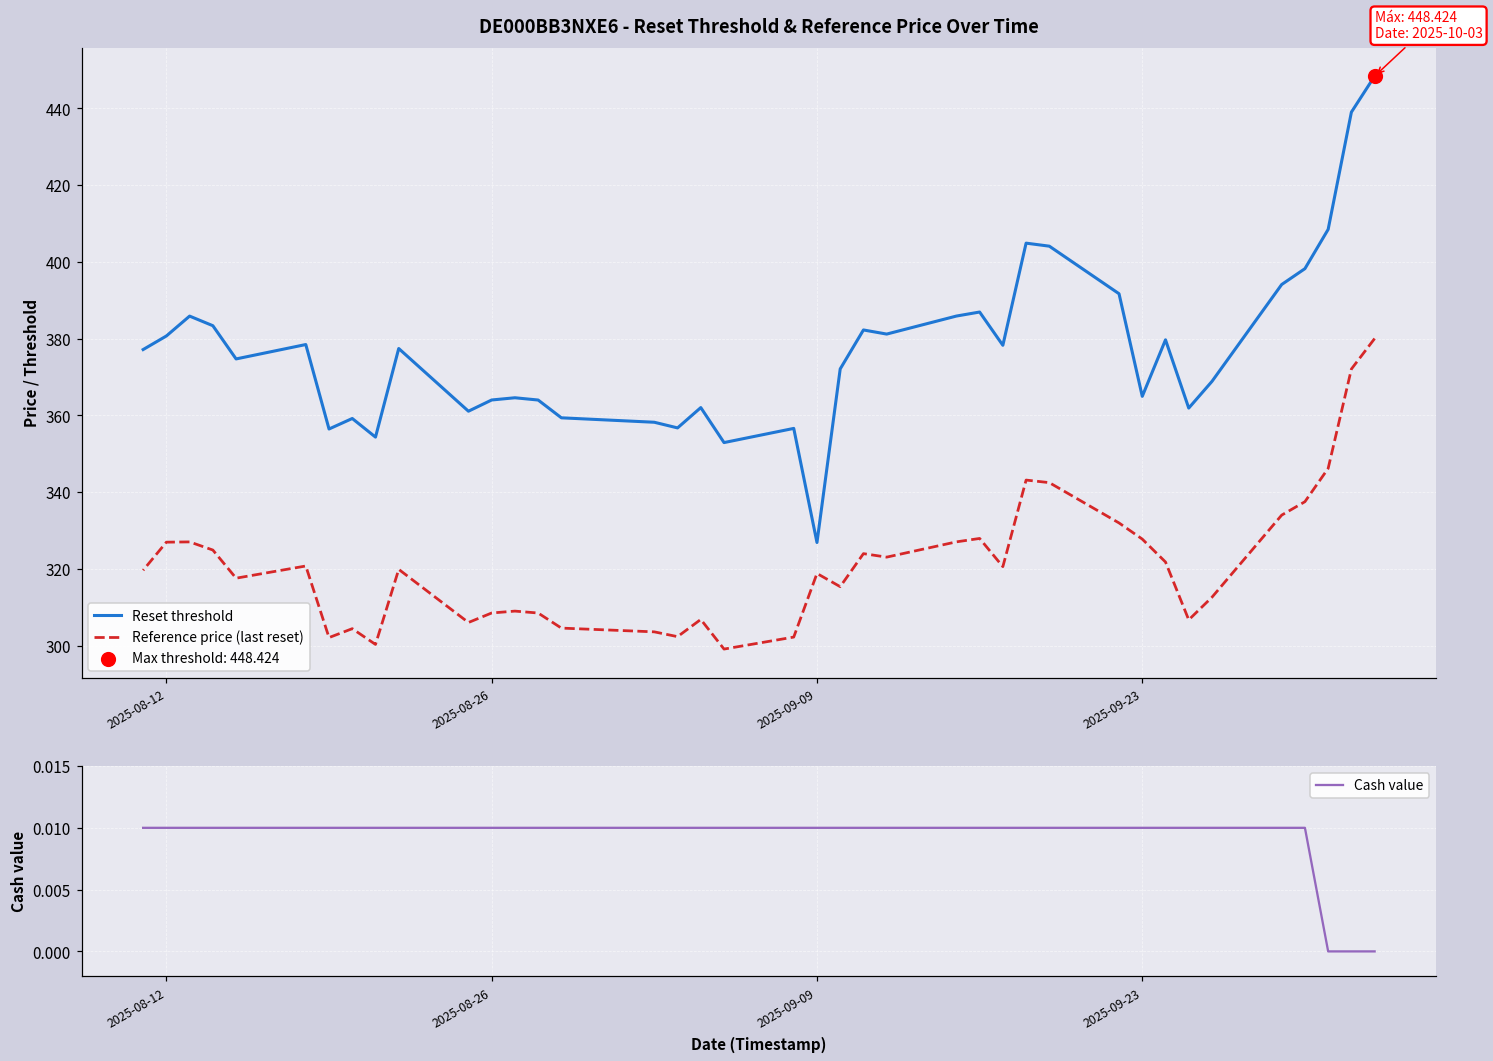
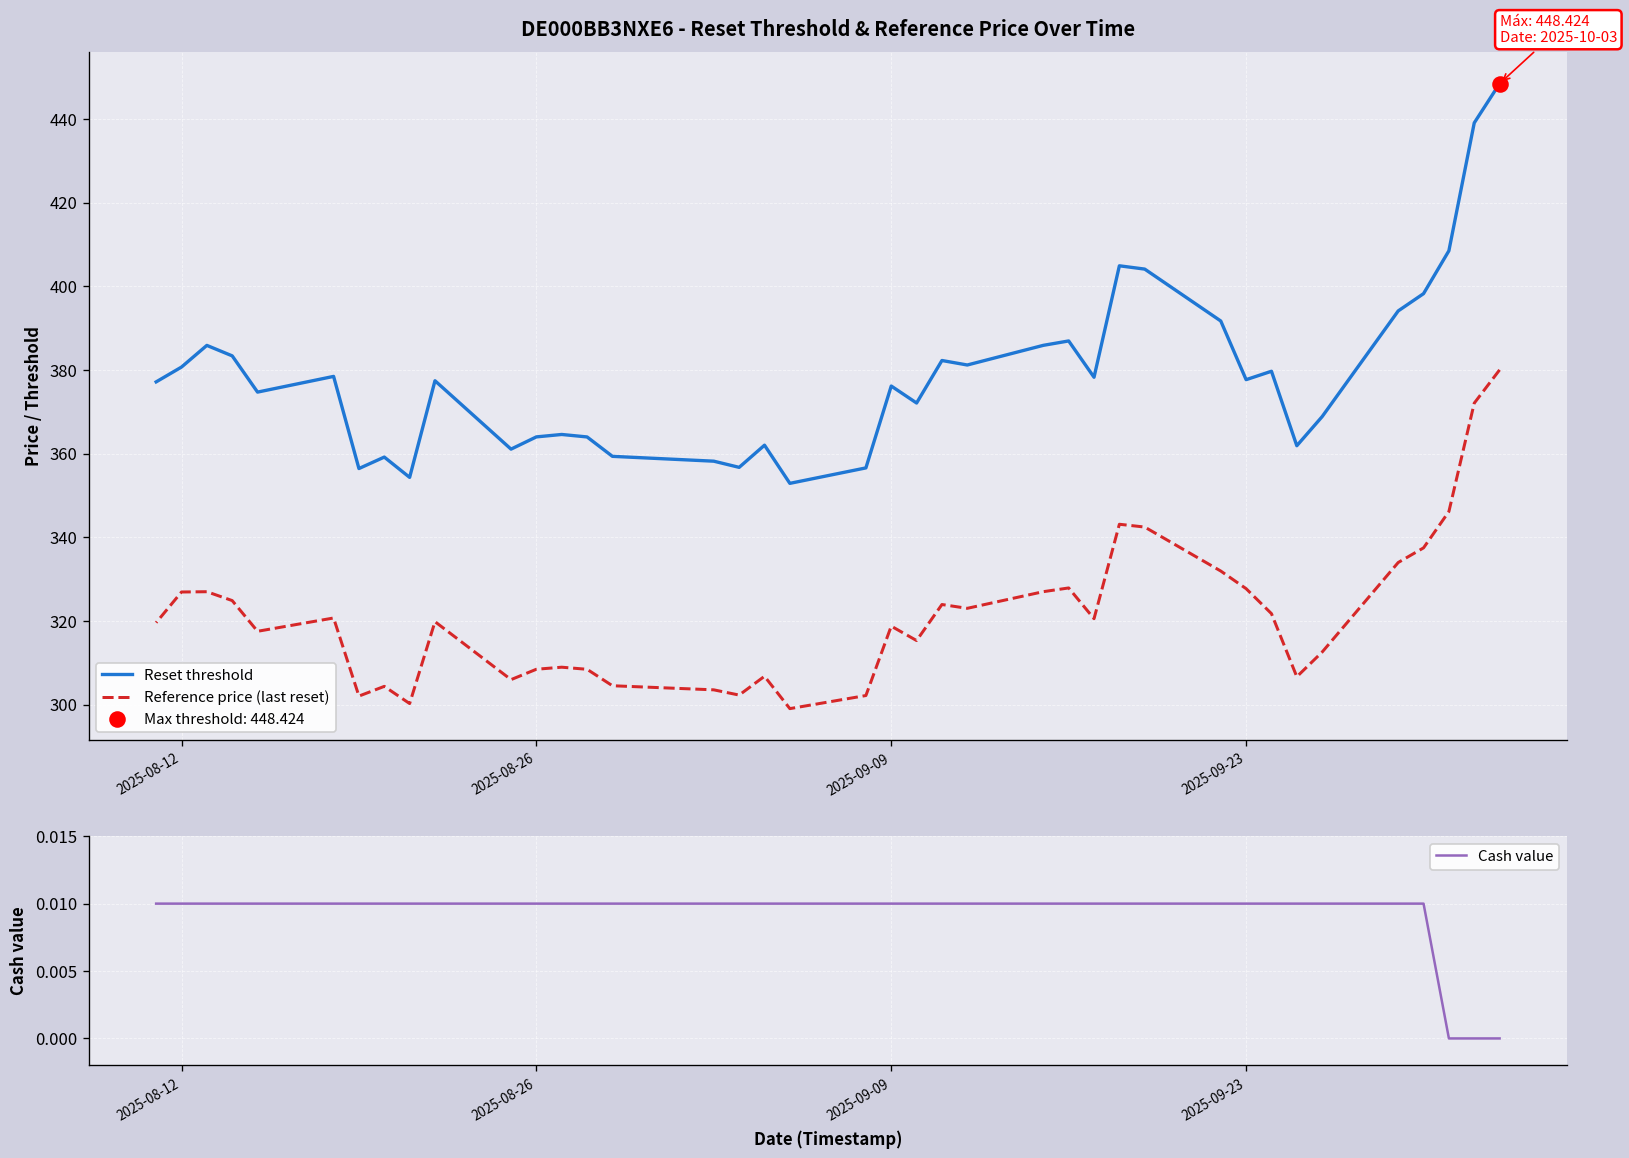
  {
    "DE000BB3NXE6 - Reset Threshold & Reference Price Over Time": {
      "Reset threshold": {
        "2025-08-12": 381,
        "2025-08-26": 364,
-       "2025-09-09": 327,
-       "2025-09-23": 365
+       "2025-09-09": 376,
+       "2025-09-23": 378
      },
      "Reference price (last reset)": {
        "2025-08-12": 327,
        "2025-08-26": 308,
        "2025-09-09": 319,
        "2025-09-23": 328
      }
    }
  }
